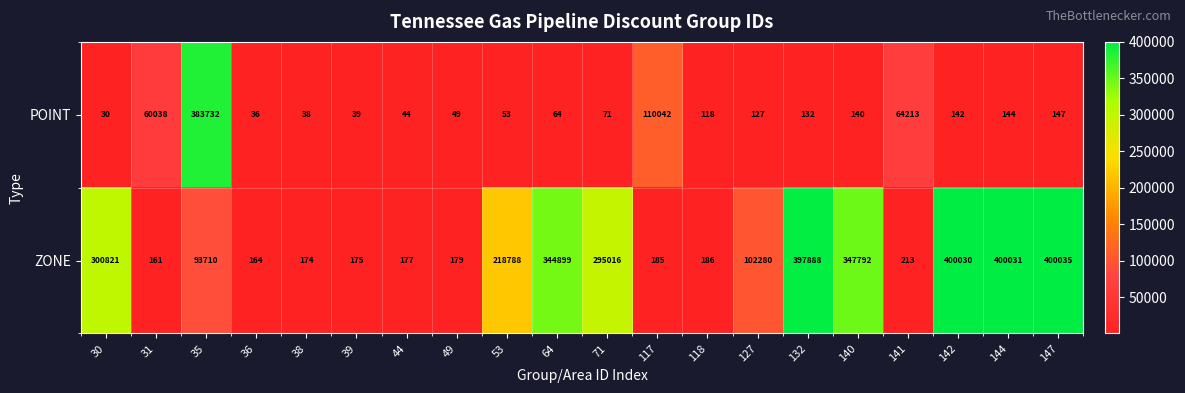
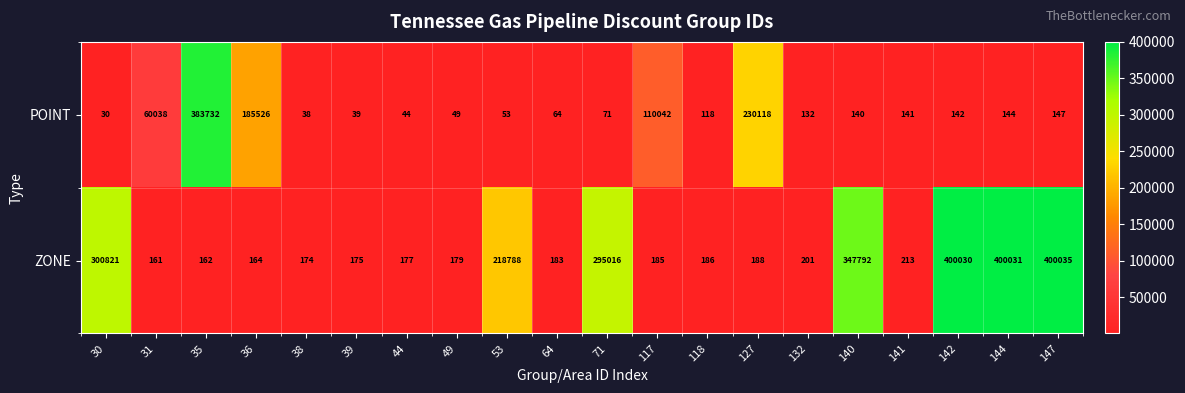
  {
    "POINT": {
      "30": 30,
      "31": 60038,
      "35": 383732,
-     "36": 36,
+     "36": 185526,
      "38": 38,
      "39": 39,
      "44": 44,
      "49": 49,
      "53": 53,
      "64": 64,
      "71": 71,
      "117": 110042,
      "118": 118,
-     "127": 127,
+     "127": 230118,
      "132": 132,
      "140": 140,
-     "141": 64213,
+     "141": 141,
      "142": 142,
      "144": 144,
      "147": 147
    },
    "ZONE": {
      "30": 300821,
      "31": 161,
-     "35": 93710,
+     "35": 162,
      "36": 164,
      "38": 174,
      "39": 175,
      "44": 177,
      "49": 179,
      "53": 218788,
-     "64": 344899,
+     "64": 183,
      "71": 295016,
      "117": 185,
      "118": 186,
-     "127": 102280,
-     "132": 397888,
+     "127": 188,
+     "132": 201,
      "140": 347792,
      "141": 213,
      "142": 400030,
      "144": 400031,
      "147": 400035
    }
  }
